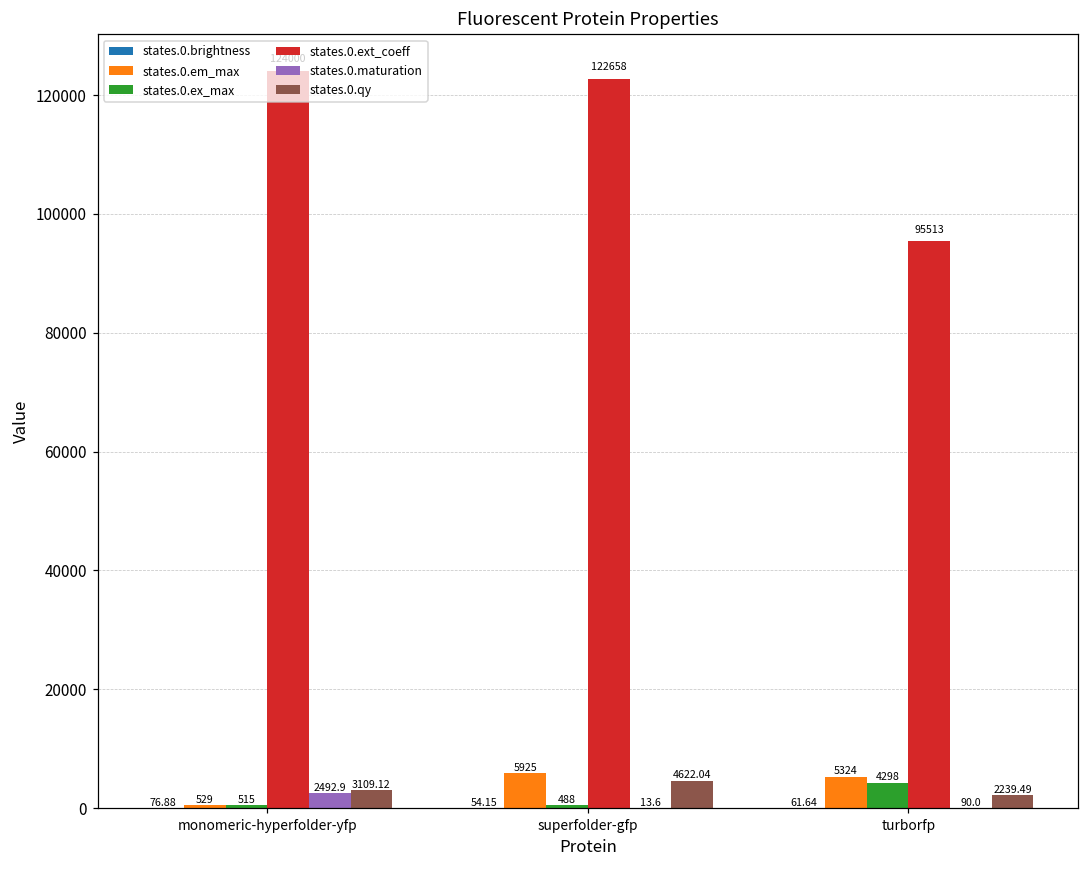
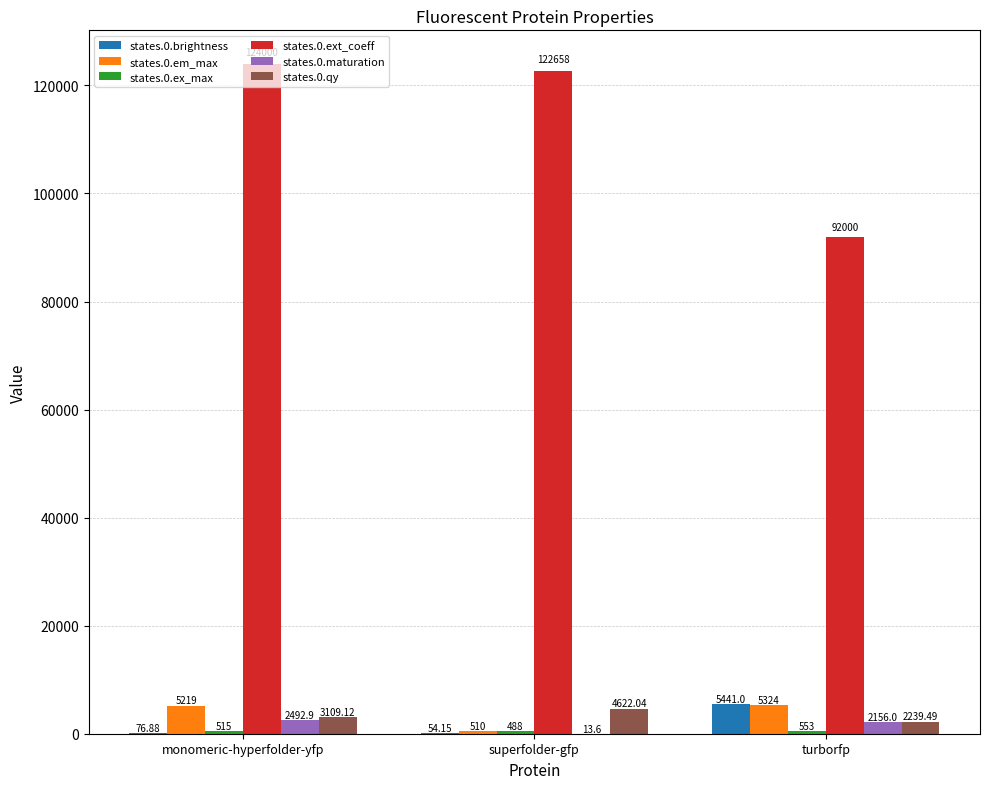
  {
    "states.0.brightness": {
      "monomeric-hyperfolder-yfp": 76.88,
      "superfolder-gfp": 54.15,
-     "turborfp": 61.64
+     "turborfp": 5441.0
    },
    "states.0.em_max": {
-     "monomeric-hyperfolder-yfp": 529,
-     "superfolder-gfp": 5925,
+     "monomeric-hyperfolder-yfp": 5219,
+     "superfolder-gfp": 510,
      "turborfp": 5324
    },
    "states.0.ex_max": {
      "monomeric-hyperfolder-yfp": 515,
      "superfolder-gfp": 488,
-     "turborfp": 4298
+     "turborfp": 553
    },
    "states.0.ext_coeff": {
      "superfolder-gfp": 122658,
-     "turborfp": 95513
+     "turborfp": 92000
    },
    "states.0.maturation": {
      "monomeric-hyperfolder-yfp": 2492.9,
      "superfolder-gfp": 13.6,
-     "turborfp": 90.0
+     "turborfp": 2156.0
    },
    "states.0.qy": {
      "monomeric-hyperfolder-yfp": 3109.12,
      "superfolder-gfp": 4622.04,
      "turborfp": 2239.49
    }
  }
